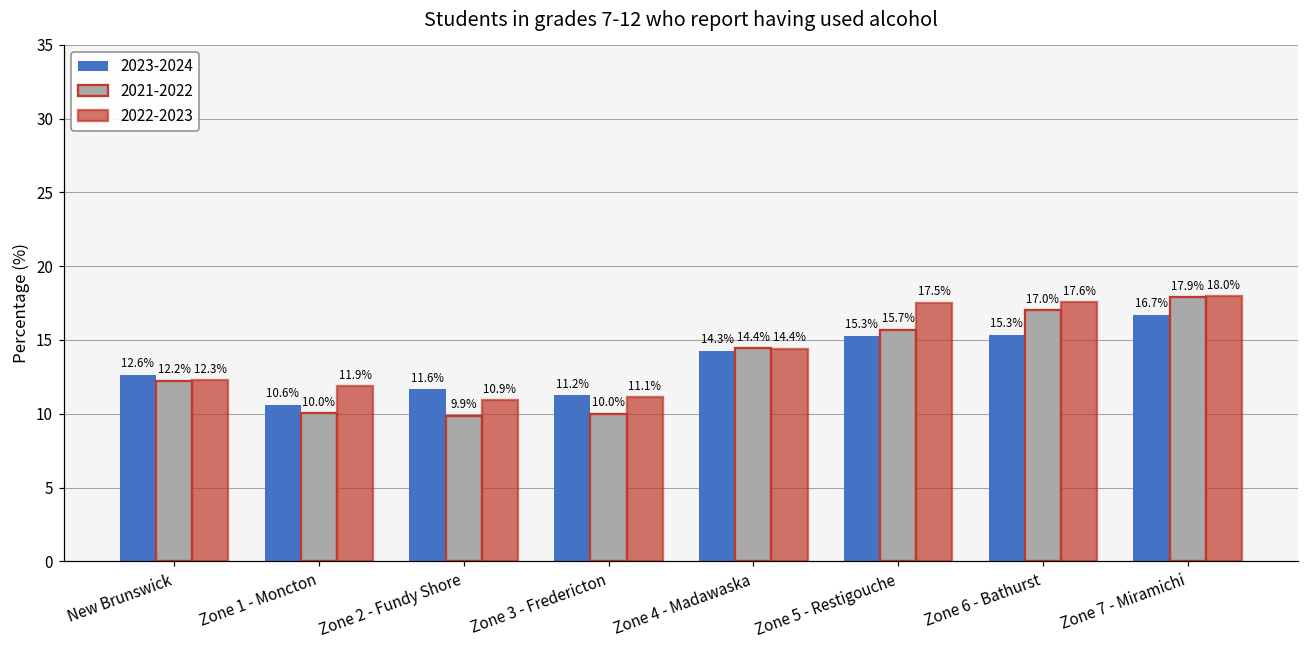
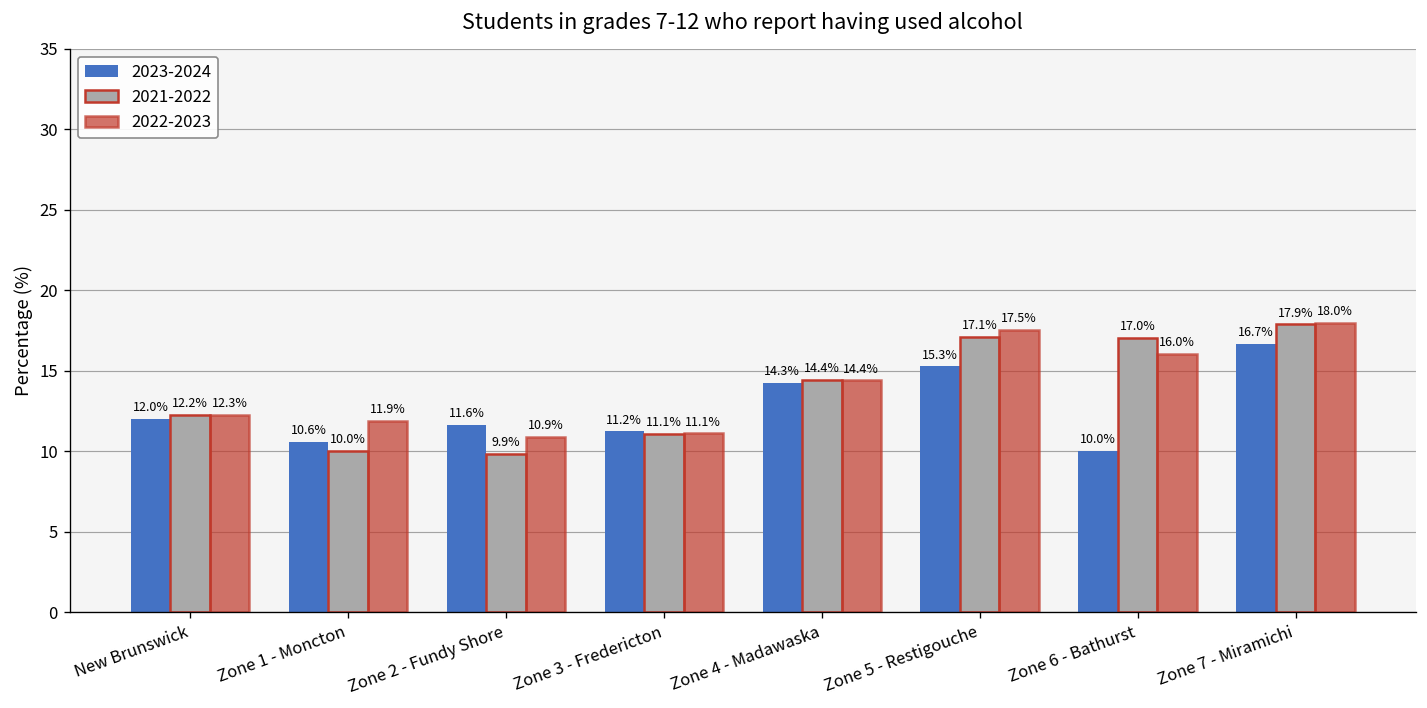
  {
    "2023-2024": {
-     "New Brunswick": "12.6%",
+     "New Brunswick": "12.0%",
      "Zone 1 - Moncton": "10.6%",
      "Zone 2 - Fundy Shore": "11.6%",
      "Zone 3 - Fredericton": "11.2%",
      "Zone 4 - Madawaska": "14.3%",
      "Zone 5 - Restigouche": "15.3%",
-     "Zone 6 - Bathurst": "15.3%",
+     "Zone 6 - Bathurst": "10.0%",
      "Zone 7 - Miramichi": "16.7%"
    },
    "2021-2022": {
      "New Brunswick": "12.2%",
      "Zone 1 - Moncton": "10.0%",
      "Zone 2 - Fundy Shore": "9.9%",
-     "Zone 3 - Fredericton": "10.0%",
+     "Zone 3 - Fredericton": "11.1%",
      "Zone 4 - Madawaska": "14.4%",
-     "Zone 5 - Restigouche": "15.7%",
+     "Zone 5 - Restigouche": "17.1%",
      "Zone 6 - Bathurst": "17.0%",
      "Zone 7 - Miramichi": "17.9%"
    },
    "2022-2023": {
      "New Brunswick": "12.3%",
      "Zone 1 - Moncton": "11.9%",
      "Zone 2 - Fundy Shore": "10.9%",
      "Zone 3 - Fredericton": "11.1%",
      "Zone 4 - Madawaska": "14.4%",
      "Zone 5 - Restigouche": "17.5%",
-     "Zone 6 - Bathurst": "17.6%",
+     "Zone 6 - Bathurst": "16.0%",
      "Zone 7 - Miramichi": "18.0%"
    }
  }
